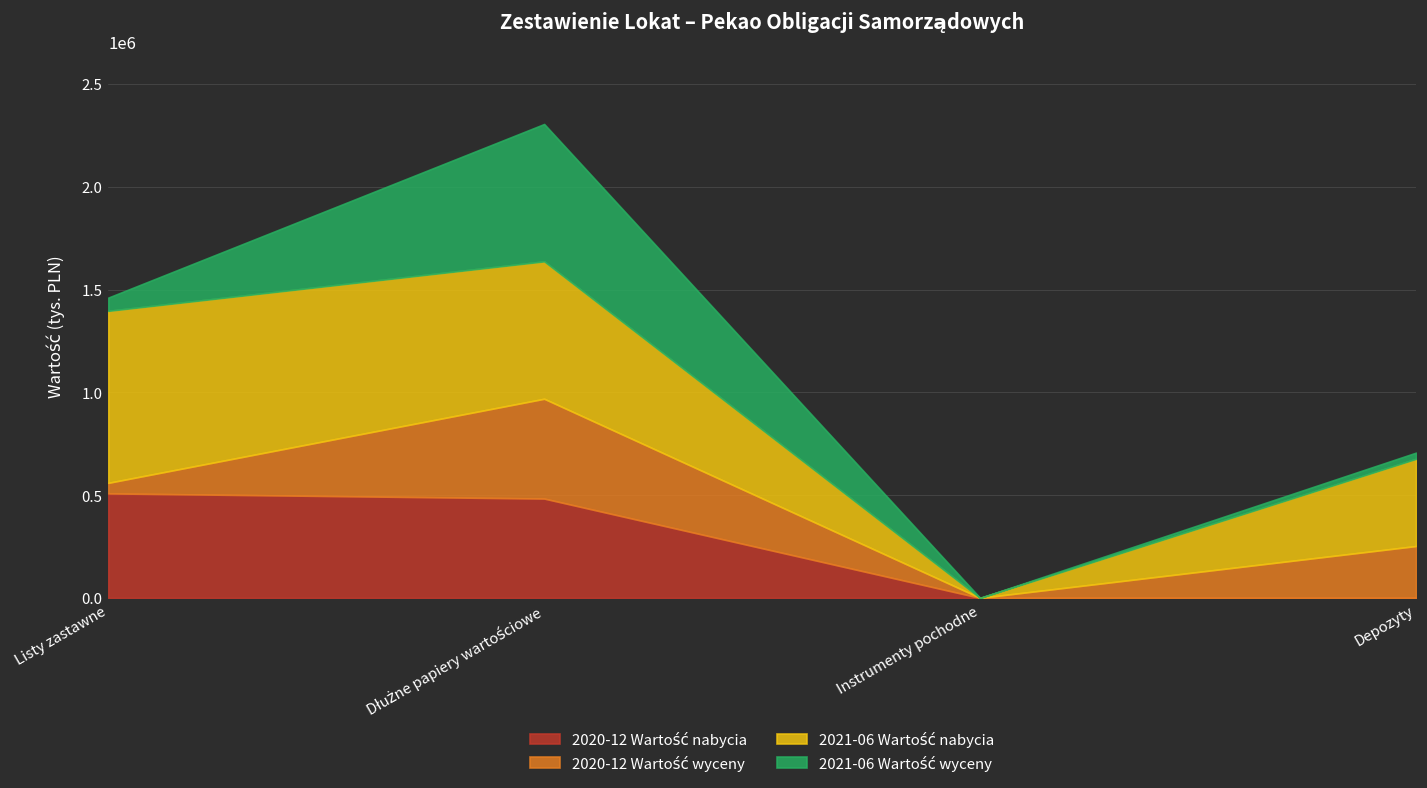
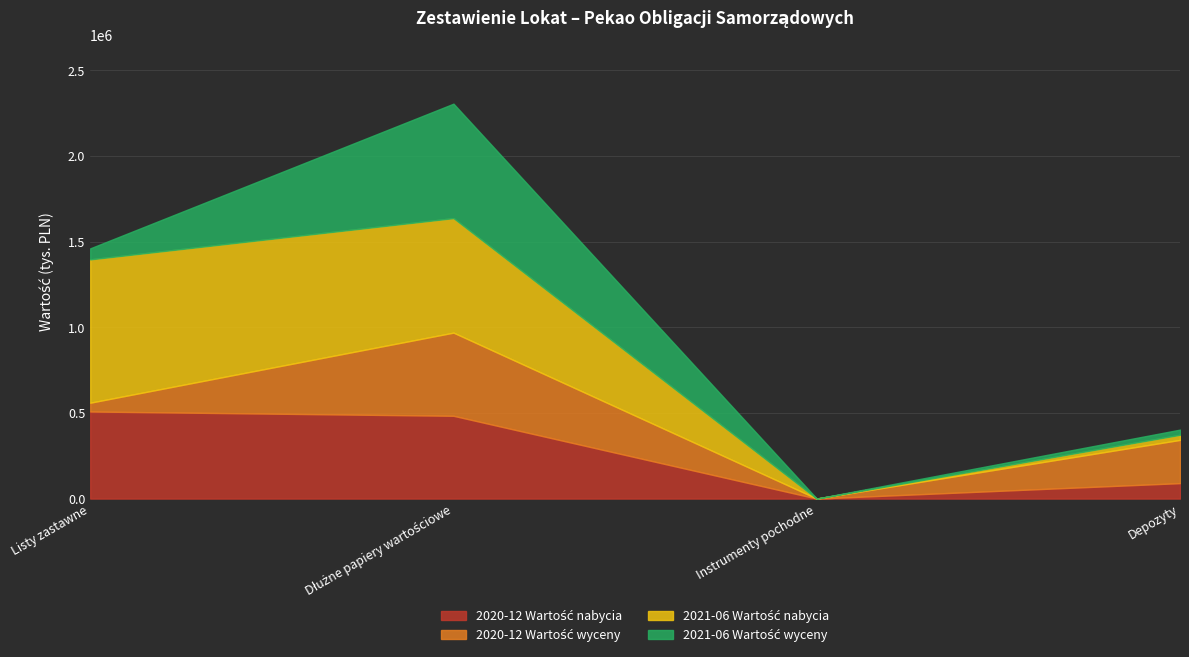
  {
    "2020-12 Wartość nabycia": {
      "Listy zastawne": 510000,
      "Dłużne papiery wartościowe": 480000,
-     "Depozyty": 0
+     "Depozyty": 90000
    },
    "2020-12 Wartość wyceny": {
      "Listy zastawne": 50000,
      "Dłużne papiery wartościowe": 490000,
      "Depozyty": 250000
    },
    "2021-06 Wartość nabycia": {
      "Listy zastawne": 840000,
      "Dłużne papiery wartościowe": 670000,
-     "Depozyty": 420000
+     "Depozyty": 30000
    },
    "2021-06 Wartość wyceny": {
      "Listy zastawne": 60000,
      "Dłużne papiery wartościowe": 670000,
      "Depozyty": 30000
    }
  }
